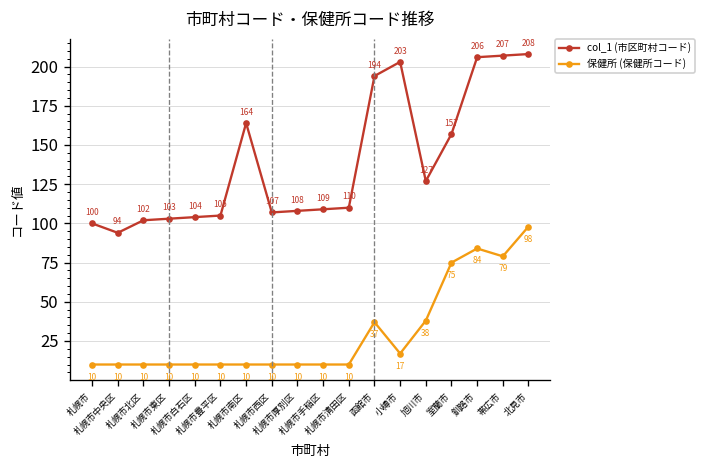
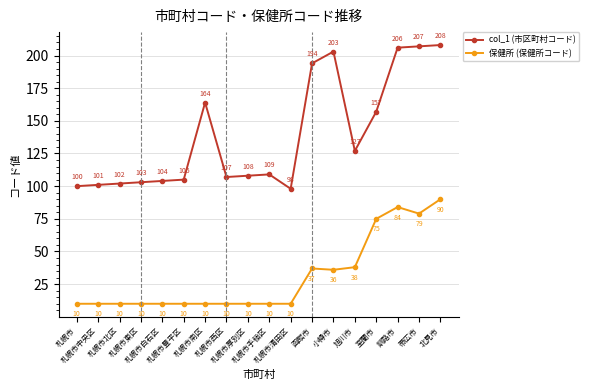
  {
    "col_1 (市区町村コード)": {
      "札幌市": 100,
-     "札幌市中央区": 94,
+     "札幌市中央区": 101,
      "札幌市北区": 102,
      "札幌市東区": 103,
      "札幌市白石区": 104,
      "札幌市豊平区": 105,
      "札幌市南区": 164,
      "札幌市西区": 107,
      "札幌市厚別区": 108,
      "札幌市手稲区": 109,
-     "札幌市清田区": 110,
+     "札幌市清田区": 98,
      "函館市": 194,
      "小樽市": 203,
      "旭川市": 127,
      "室蘭市": 157,
      "釧路市": 206,
      "帯広市": 207,
      "北見市": 208
    },
    "保健所 (保健所コード)": {
      "札幌市": 10,
      "札幌市中央区": 10,
      "札幌市北区": 10,
      "札幌市東区": 10,
      "札幌市白石区": 10,
      "札幌市豊平区": 10,
      "札幌市南区": 10,
      "札幌市西区": 10,
      "札幌市厚別区": 10,
      "札幌市手稲区": 10,
      "札幌市清田区": 10,
      "函館市": 37,
-     "小樽市": 17,
+     "小樽市": 36,
      "旭川市": 38,
      "室蘭市": 75,
      "釧路市": 84,
      "帯広市": 79,
-     "北見市": 98
+     "北見市": 90
    }
  }
